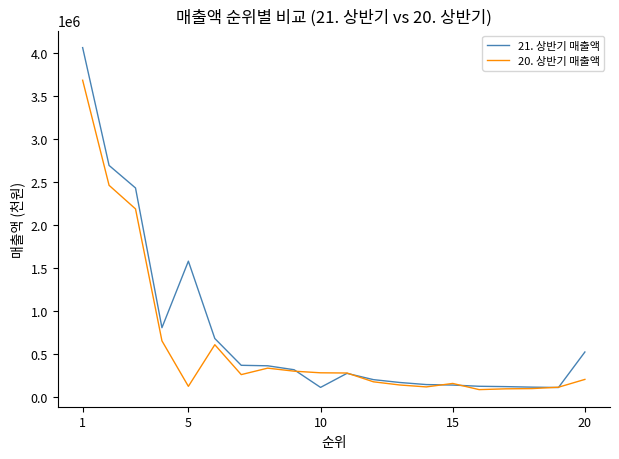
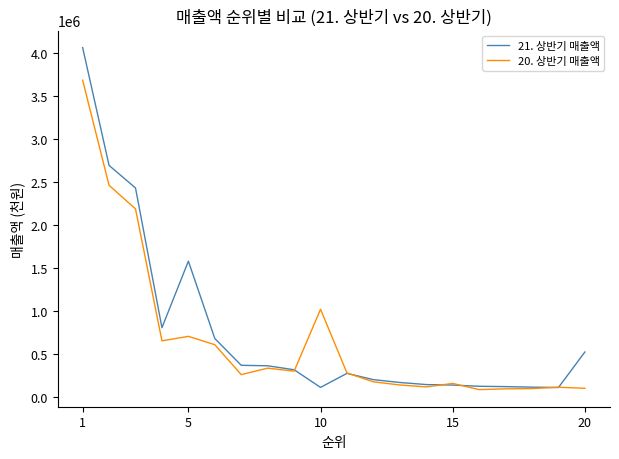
  {
    "21. 상반기 매출액": {
      "1": 4100000,
      "5": 1600000,
      "10": 100000,
      "20": 500000
    },
    "20. 상반기 매출액": {
      "1": 3700000,
-     "5": 100000,
-     "10": 300000,
-     "20": 200000
+     "5": 700000,
+     "10": 1000000,
+     "20": 100000
    }
  }
